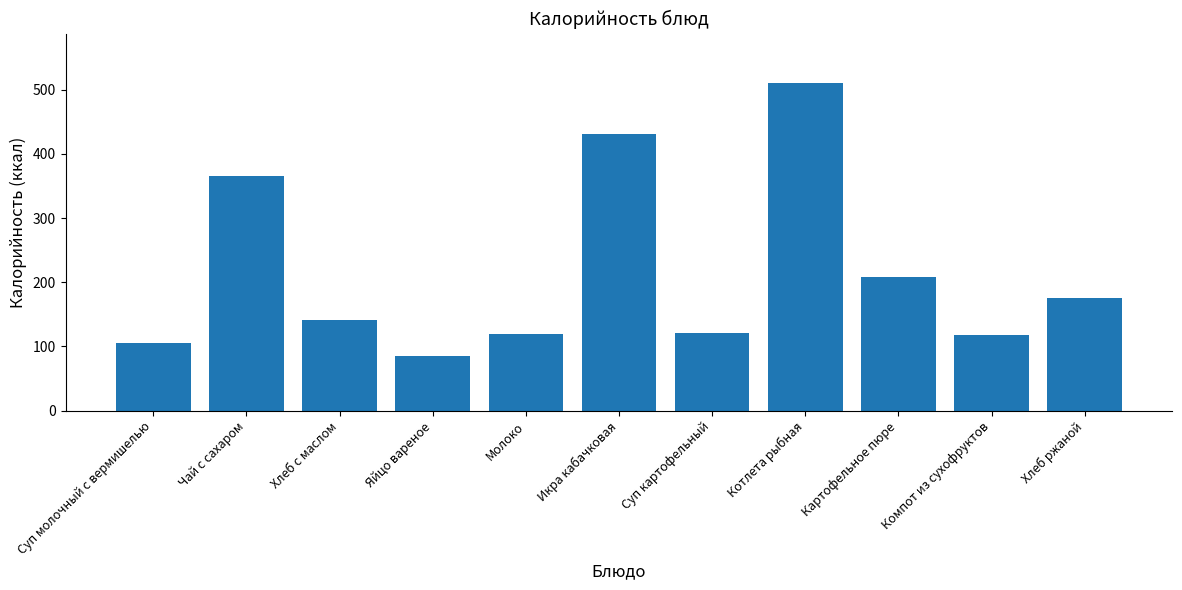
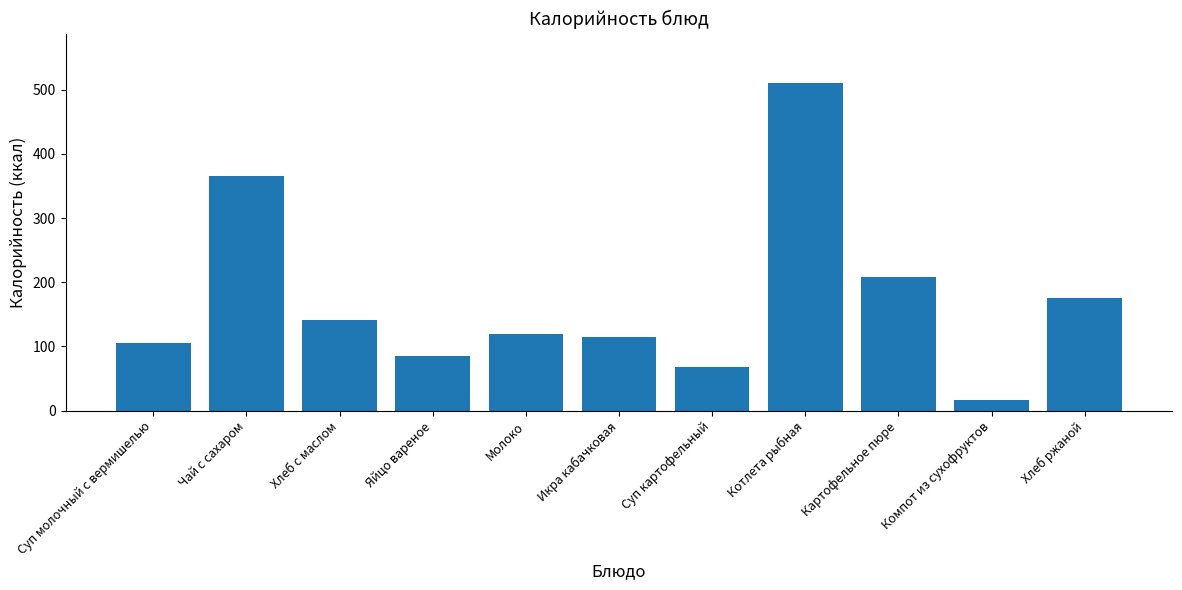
  {
    "Суп молочный с вермишелью": 110,
    "Чай с сахаром": 370,
    "Хлеб с маслом": 140,
    "Яйцо вареное": 90,
    "Молоко": 120,
-   "Икра кабачковая": 430,
-   "Суп картофельный": 120,
+   "Икра кабачковая": 110,
+   "Суп картофельный": 70,
    "Котлета рыбная": 510,
    "Картофельное пюре": 210,
-   "Компот из сухофруктов": 120,
+   "Компот из сухофруктов": 20,
    "Хлеб ржаной": 180
  }
